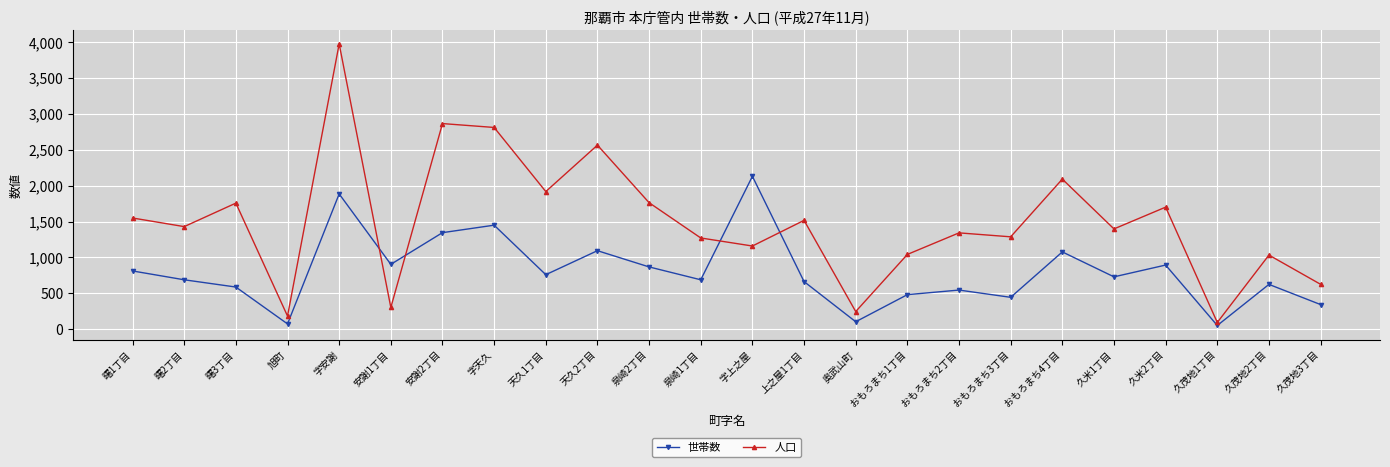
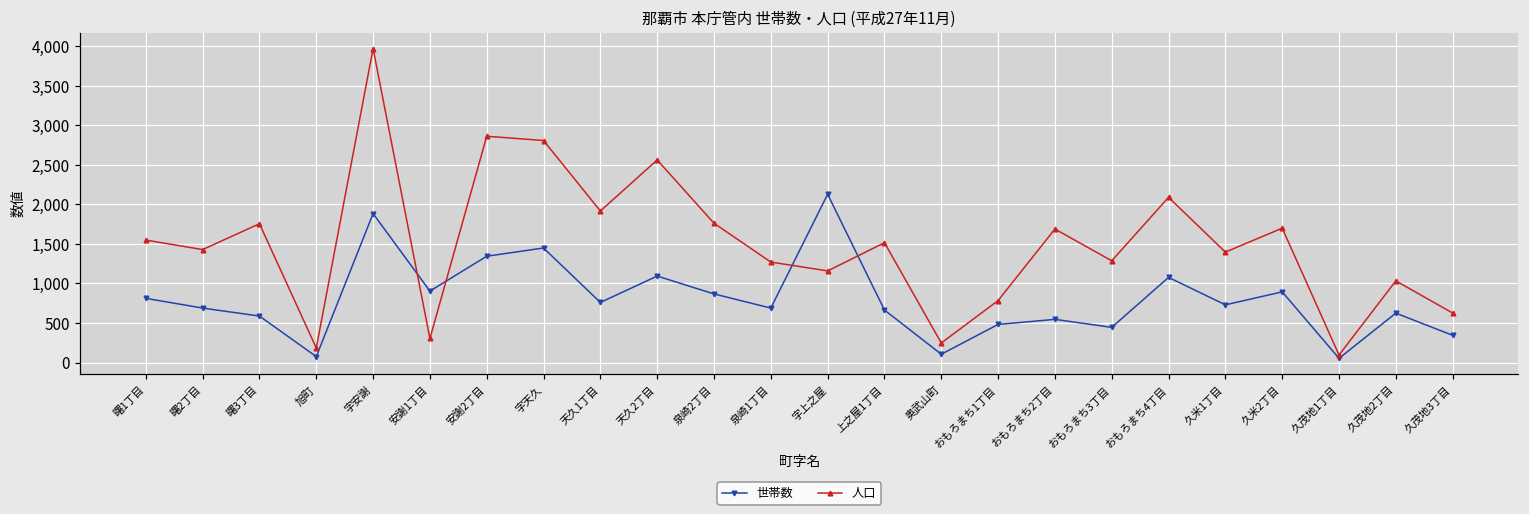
  {
    "世帯数": {
      "曙1丁目": "800",
      "曙2丁目": "700",
      "曙3丁目": "600",
      "旭町": "100",
      "字安謝": "1,900",
      "安謝1丁目": "900",
      "安謝2丁目": "1,300",
      "字天久": "1,400",
      "天久1丁目": "800",
      "天久2丁目": "1,100",
      "泉崎2丁目": "900",
      "泉崎1丁目": "700",
      "字上之屋": "2,100",
      "上之屋1丁目": "700",
      "奥武山町": "100",
      "おもろまち1丁目": "500",
      "おもろまち2丁目": "500",
      "おもろまち3丁目": "400",
      "おもろまち4丁目": "1,100",
      "久米1丁目": "700",
      "久米2丁目": "900",
      "久茂地1丁目": "100",
      "久茂地2丁目": "600",
      "久茂地3丁目": "300"
    },
    "人口": {
      "曙1丁目": "1,500",
      "曙2丁目": "1,400",
      "曙3丁目": "1,800",
      "旭町": "200",
      "字安謝": "4,000",
      "安謝1丁目": "300",
      "安謝2丁目": "2,900",
      "字天久": "2,800",
      "天久1丁目": "1,900",
      "天久2丁目": "2,600",
      "泉崎2丁目": "1,800",
      "泉崎1丁目": "1,300",
      "字上之屋": "1,200",
      "上之屋1丁目": "1,500",
      "奥武山町": "200",
-     "おもろまち1丁目": "1,000",
-     "おもろまち2丁目": "1,300",
+     "おもろまち1丁目": "800",
+     "おもろまち2丁目": "1,700",
      "おもろまち3丁目": "1,300",
      "おもろまち4丁目": "2,100",
      "久米1丁目": "1,400",
      "久米2丁目": "1,700",
      "久茂地1丁目": "100",
      "久茂地2丁目": "1,000",
      "久茂地3丁目": "600"
    }
  }
